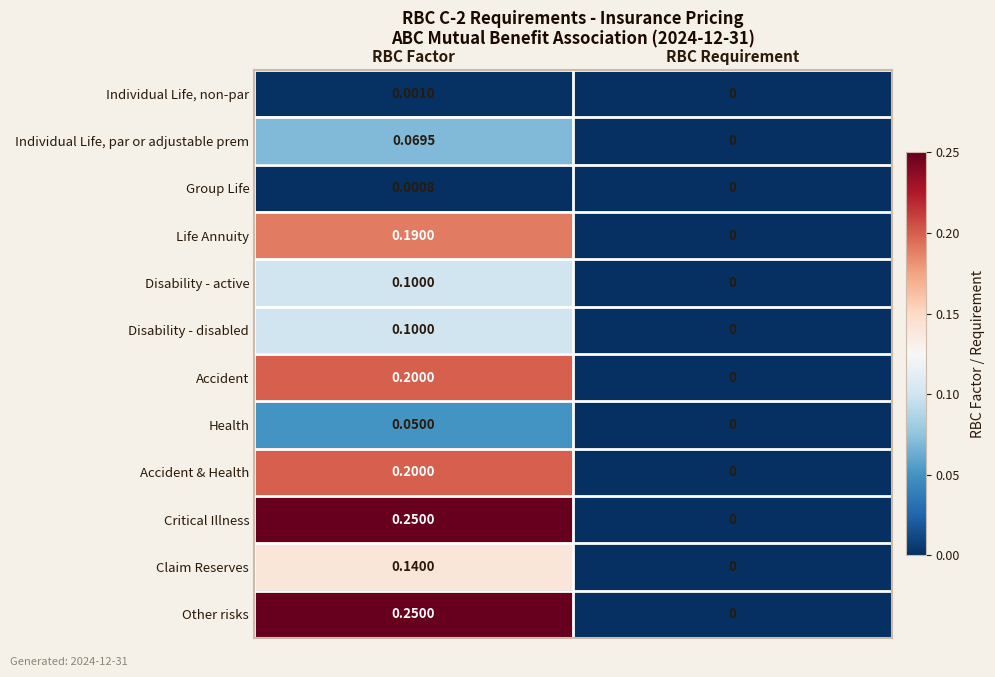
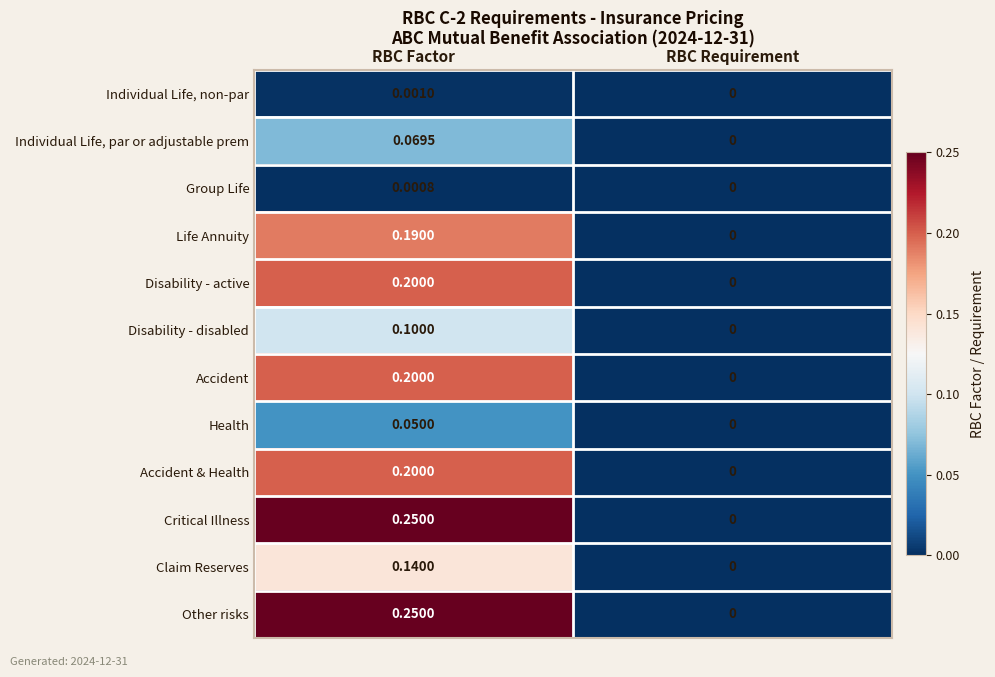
  {
    "Individual Life, non-par": {
      "RBC Factor": 0.0010,
      "RBC Requirement": 0
    },
    "Individual Life, par or adjustable prem": {
      "RBC Factor": 0.0695,
      "RBC Requirement": 0
    },
    "Group Life": {
      "RBC Factor": 0.0008,
      "RBC Requirement": 0
    },
    "Life Annuity": {
      "RBC Factor": 0.1900,
      "RBC Requirement": 0
    },
    "Disability - active": {
-     "RBC Factor": 0.1000,
+     "RBC Factor": 0.2000,
      "RBC Requirement": 0
    },
    "Disability - disabled": {
      "RBC Factor": 0.1000,
      "RBC Requirement": 0
    },
    "Accident": {
      "RBC Factor": 0.2000,
      "RBC Requirement": 0
    },
    "Health": {
      "RBC Factor": 0.0500,
      "RBC Requirement": 0
    },
    "Accident & Health": {
      "RBC Factor": 0.2000,
      "RBC Requirement": 0
    },
    "Critical Illness": {
      "RBC Factor": 0.2500,
      "RBC Requirement": 0
    },
    "Claim Reserves": {
      "RBC Factor": 0.1400,
      "RBC Requirement": 0
    },
    "Other risks": {
      "RBC Factor": 0.2500,
      "RBC Requirement": 0
    }
  }
